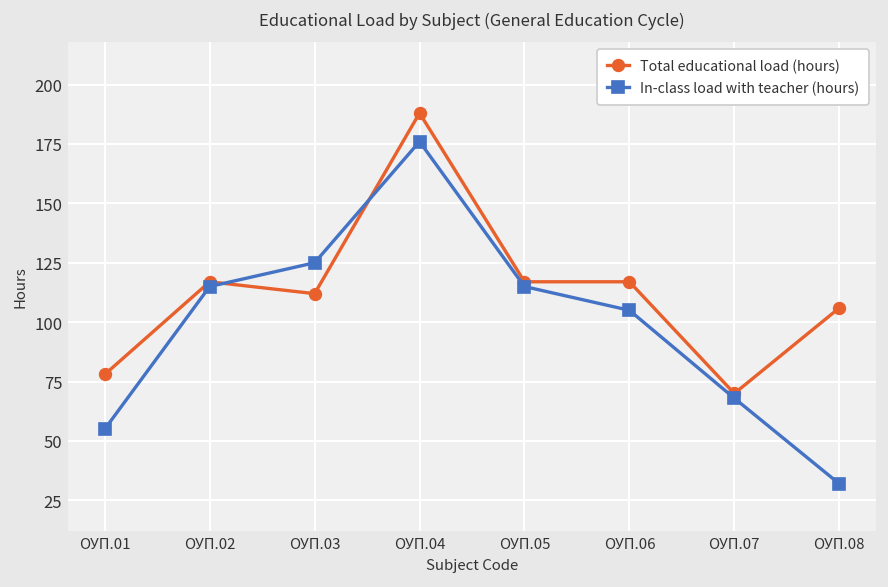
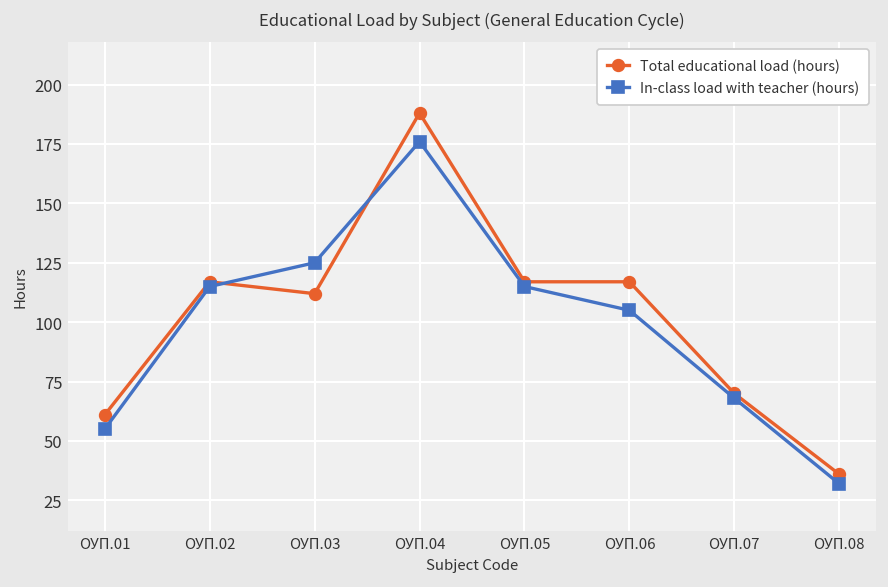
  {
    "Total educational load (hours)": {
-     "ОУП.01": 78,
+     "ОУП.01": 61,
      "ОУП.02": 117,
      "ОУП.03": 112,
      "ОУП.04": 188,
      "ОУП.05": 117,
      "ОУП.06": 117,
      "ОУП.07": 70,
-     "ОУП.08": 106
+     "ОУП.08": 36
    },
    "In-class load with teacher (hours)": {
      "ОУП.01": 55,
      "ОУП.02": 115,
      "ОУП.03": 125,
      "ОУП.04": 176,
      "ОУП.05": 115,
      "ОУП.06": 105,
      "ОУП.07": 68,
      "ОУП.08": 32
    }
  }
